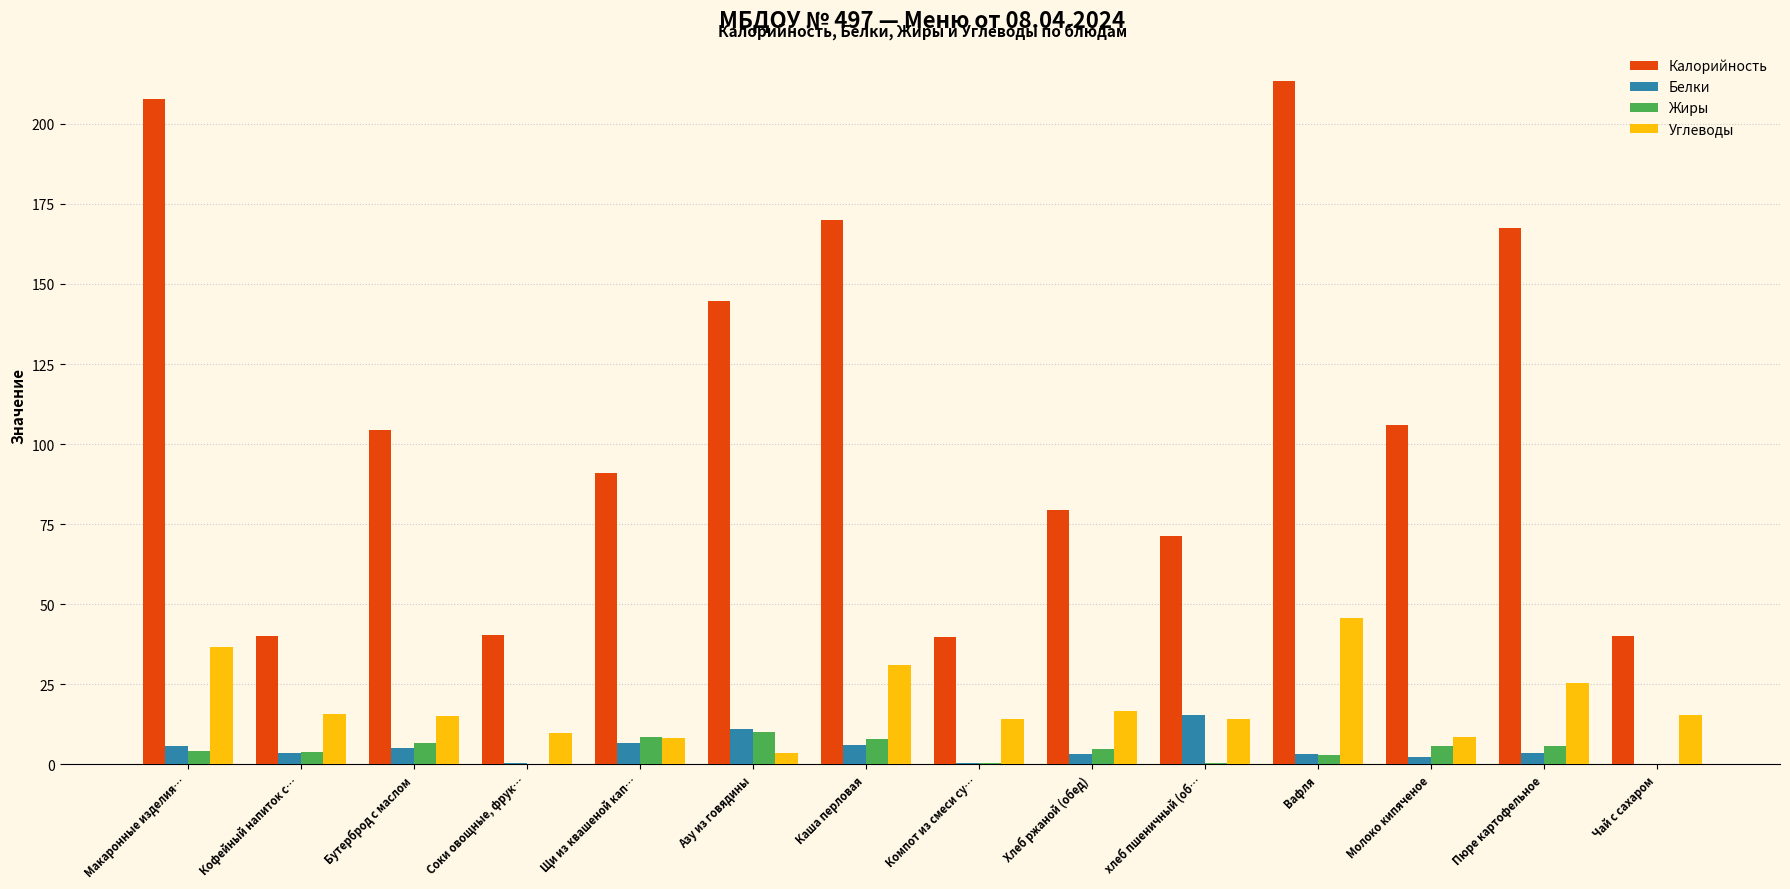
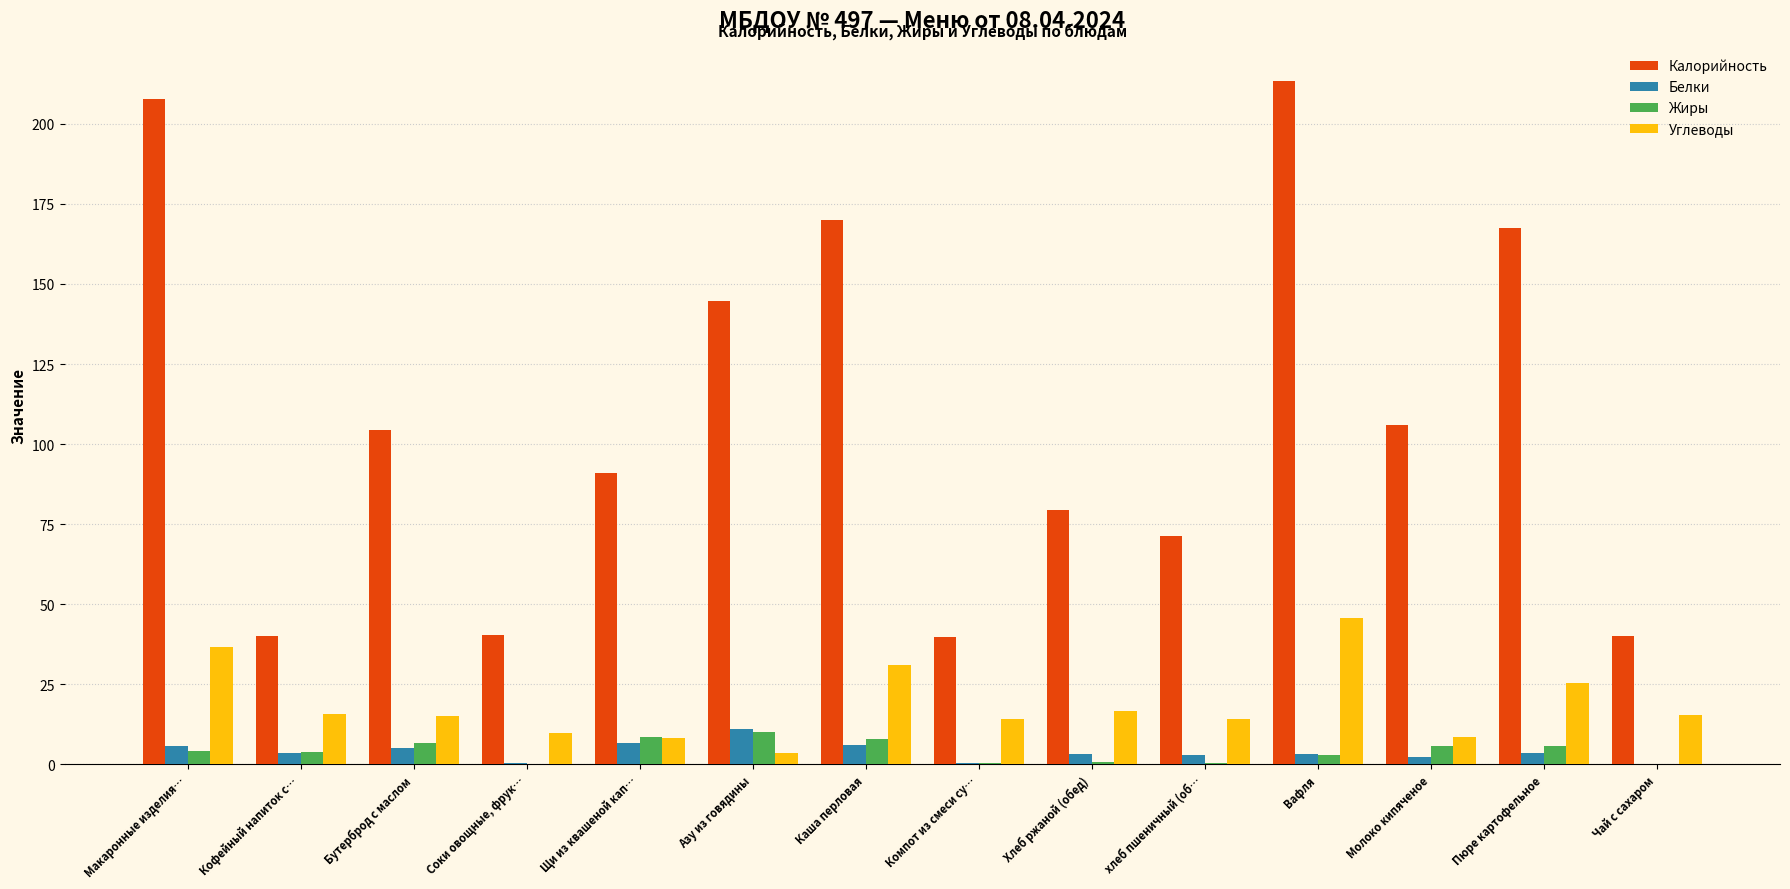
  {
    "Калорийность": {
      "Макаронные изделия…": 208,
      "Кофейный напиток с…": 40,
      "Бутерброд с маслом": 104,
      "Соки овощные, фрук…": 40,
      "Щи из квашеной кап…": 91,
      "Азу из говядины": 145,
      "Каша перловая": 170,
      "Компот из смеси су…": 40,
      "Хлеб ржаной (обед)": 80,
      "хлеб пшеничный (об…": 71,
      "Вафля": 214,
      "Молоко кипяченое": 106,
      "Пюре картофельное": 168,
      "Чай с сахаром": 40
    },
    "Белки": {
      "Макаронные изделия…": 6,
      "Кофейный напиток с…": 4,
      "Бутерброд с маслом": 5,
      "Щи из квашеной кап…": 7,
      "Азу из говядины": 11,
      "Каша перловая": 6,
      "Хлеб ржаной (обед)": 3,
-     "хлеб пшеничный (об…": 15,
+     "хлеб пшеничный (об…": 3,
      "Вафля": 3,
      "Молоко кипяченое": 2,
      "Пюре картофельное": 4
    },
    "Жиры": {
      "Макаронные изделия…": 4,
      "Кофейный напиток с…": 4,
      "Бутерброд с маслом": 7,
      "Соки овощные, фрук…": 0,
      "Щи из квашеной кап…": 9,
      "Азу из говядины": 10,
      "Каша перловая": 8,
-     "Хлеб ржаной (обед)": 5,
+     "Хлеб ржаной (обед)": 1,
      "Вафля": 3,
      "Молоко кипяченое": 6,
      "Пюре картофельное": 6
    },
    "Углеводы": {
      "Макаронные изделия…": 37,
      "Кофейный напиток с…": 16,
      "Бутерброд с маслом": 15,
      "Соки овощные, фрук…": 10,
      "Щи из квашеной кап…": 8,
      "Азу из говядины": 4,
      "Каша перловая": 31,
      "Компот из смеси су…": 14,
      "Хлеб ржаной (обед)": 17,
      "хлеб пшеничный (об…": 14,
      "Вафля": 46,
      "Молоко кипяченое": 9,
      "Пюре картофельное": 25,
      "Чай с сахаром": 15
    }
  }
